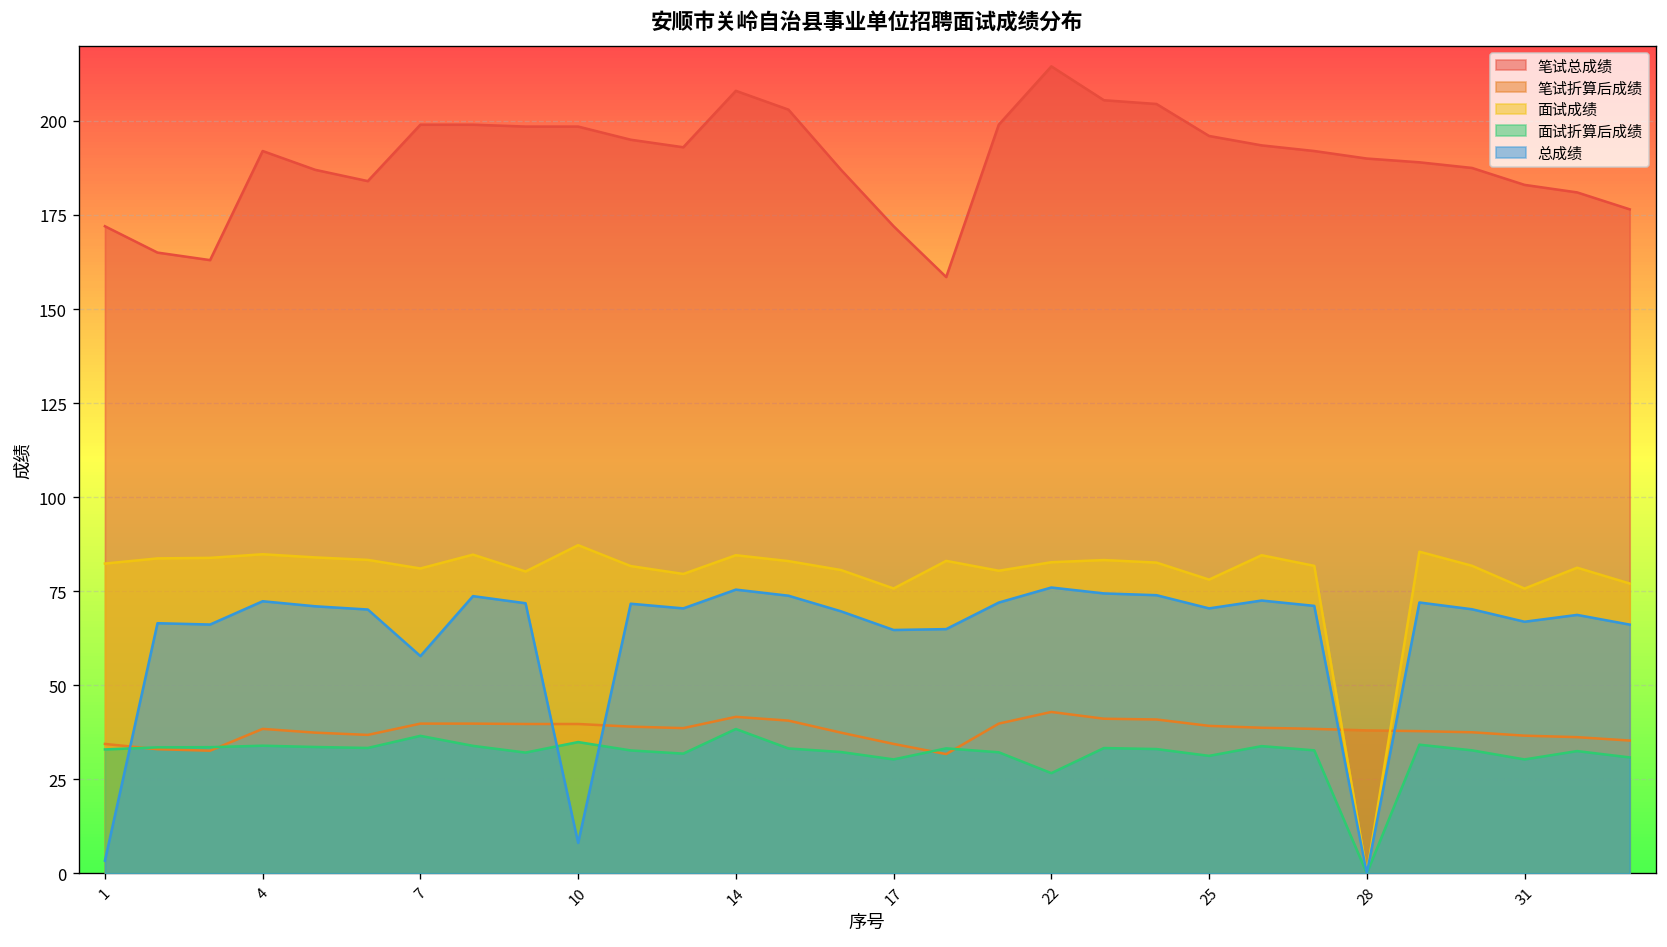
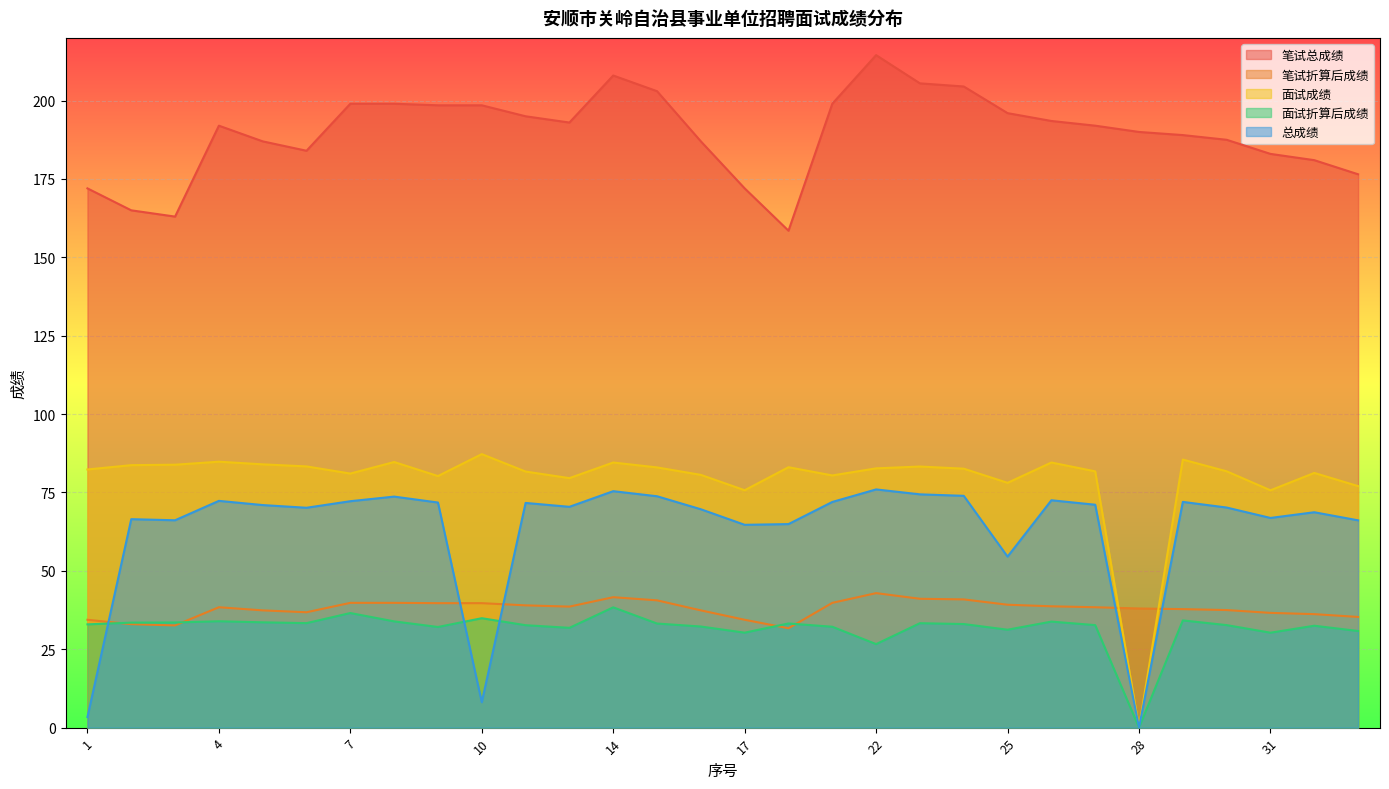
  {
    "面试折算后成绩": {
      "1": 33,
      "4": 34,
      "7": 37,
      "10": 35,
      "14": 38,
      "17": 30,
      "22": 27,
      "25": 31,
      "31": 30
    },
    "总成绩": {
      "1": 3,
      "4": 72,
-     "7": 58,
+     "7": 72,
      "10": 8,
      "14": 75,
      "17": 65,
      "22": 76,
-     "25": 70,
+     "25": 55,
      "31": 67
    }
  }
